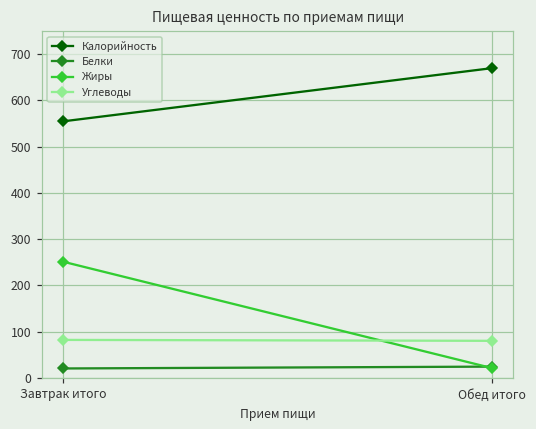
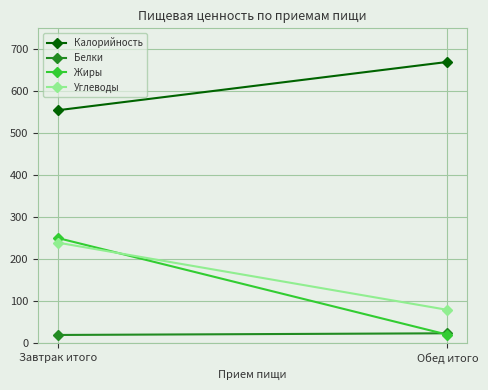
  {
    "Калорийность": {
      "Завтрак итого": 560,
      "Обед итого": 670
    },
    "Белки": {
      "Завтрак итого": 20
    },
    "Жиры": {
      "Завтрак итого": 250
    },
    "Углеводы": {
-     "Завтрак итого": 80,
+     "Завтрак итого": 240,
      "Обед итого": 80
    }
  }
